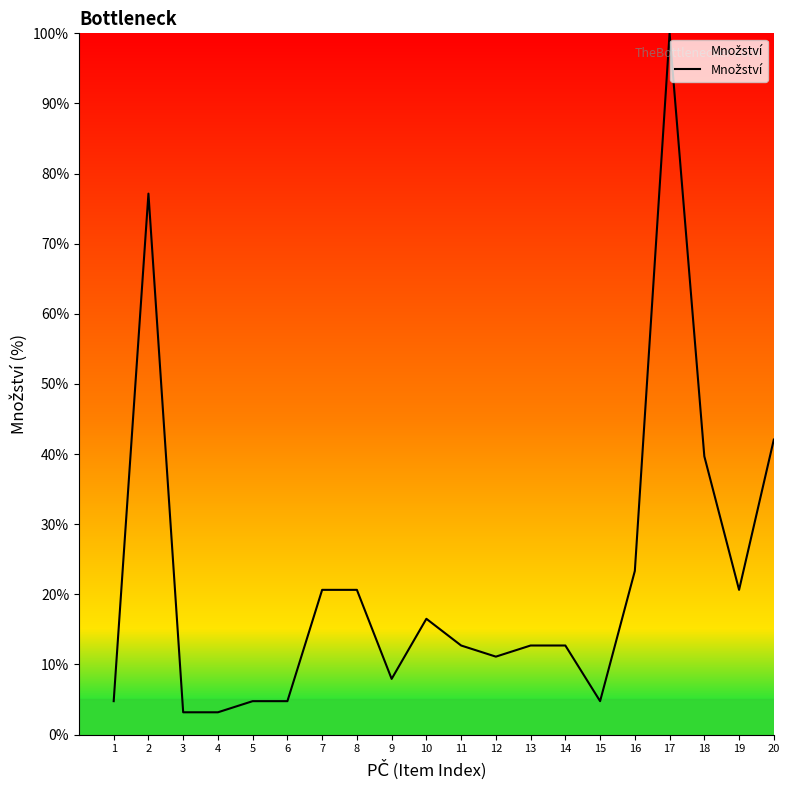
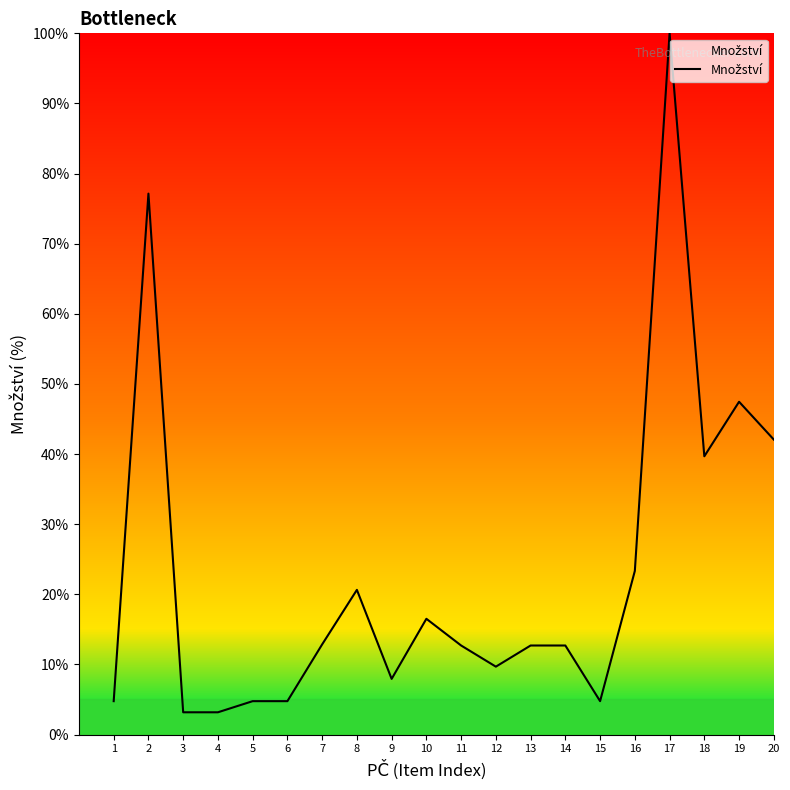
  {
    "2": "77%",
-   "7": "21%",
+   "7": "13%",
    "8": "21%",
    "9": "8%",
    "10": "17%",
    "11": "13%",
-   "12": "11%",
+   "12": "10%",
    "13": "13%",
    "14": "13%",
    "16": "23%",
    "17": "100%",
    "18": "40%",
-   "19": "21%",
+   "19": "47%",
    "20": "42%"
  }
